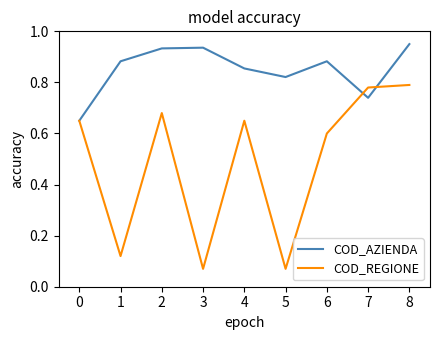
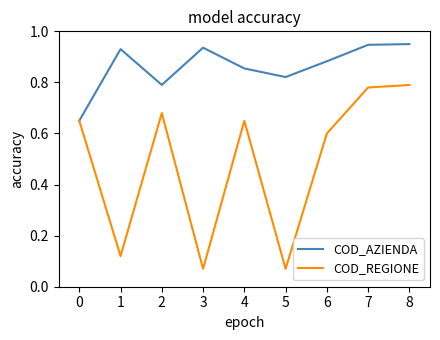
  {
    "COD_AZIENDA": {
-     "1": 0.88,
-     "2": 0.93,
+     "1": 0.93,
+     "2": 0.79,
      "3": 0.94,
      "4": 0.85,
      "5": 0.82,
      "6": 0.88,
-     "7": 0.74,
+     "7": 0.95,
      "8": 0.95
    },
    "COD_REGIONE": {
      "1": 0.12,
      "2": 0.68,
      "3": 0.07,
      "4": 0.65,
      "5": 0.07,
      "6": 0.60,
      "7": 0.78,
      "8": 0.79
    }
  }
